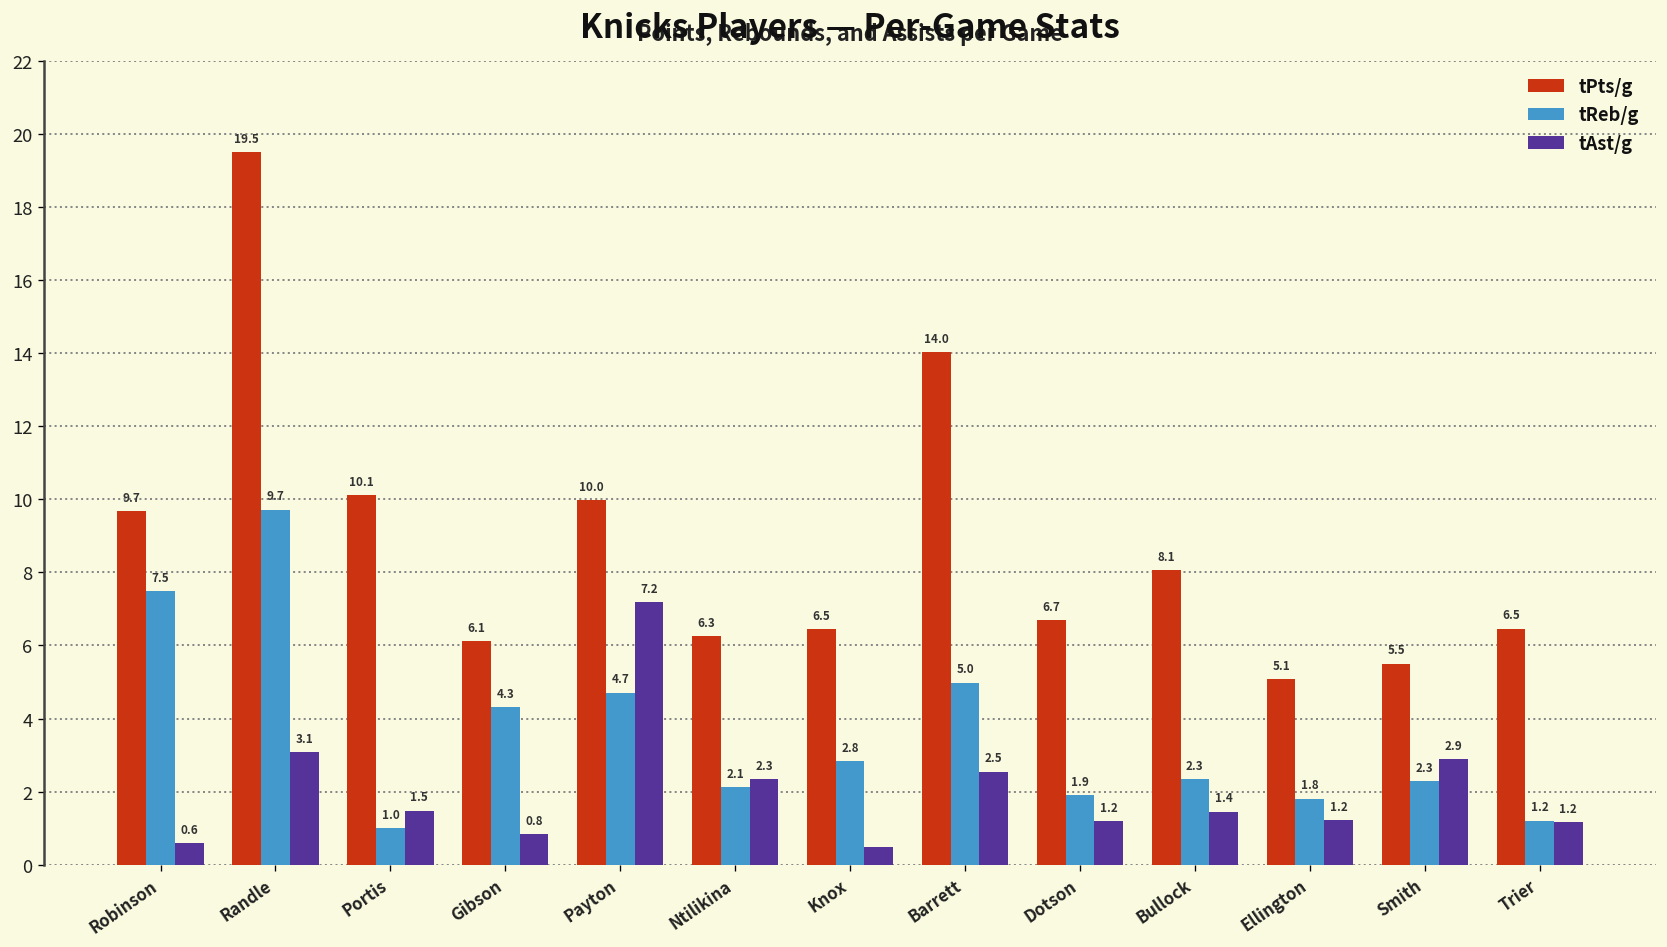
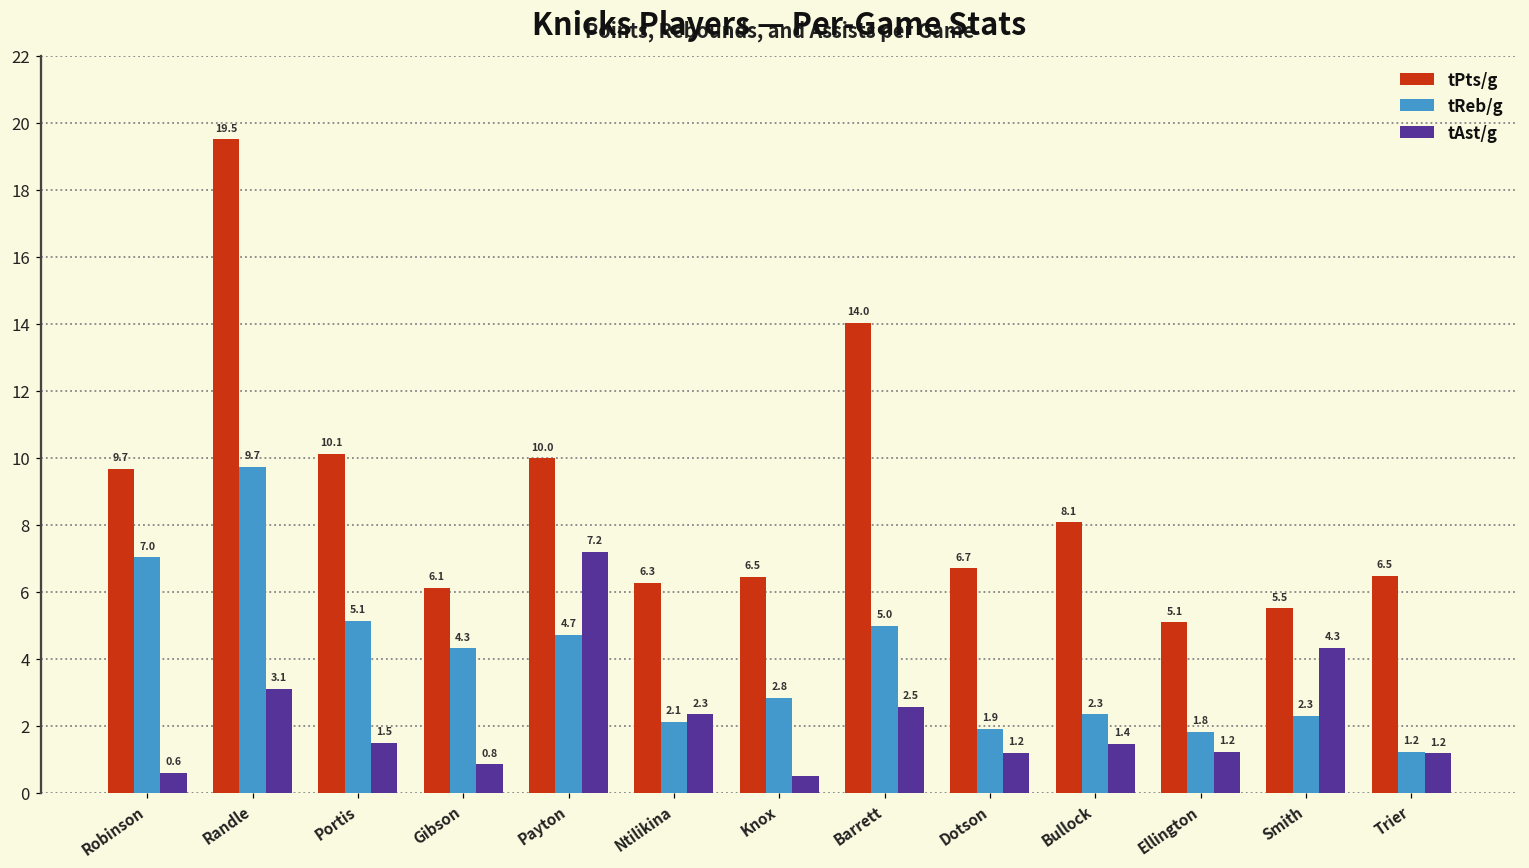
  {
    "tPts/g": {
      "Robinson": 9.7,
      "Randle": 19.5,
      "Portis": 10.1,
      "Gibson": 6.1,
      "Payton": 10.0,
      "Ntilikina": 6.3,
      "Knox": 6.5,
      "Barrett": 14.0,
      "Dotson": 6.7,
      "Bullock": 8.1,
      "Ellington": 5.1,
      "Smith": 5.5,
      "Trier": 6.5
    },
    "tReb/g": {
-     "Robinson": 7.5,
+     "Robinson": 7.0,
      "Randle": 9.7,
-     "Portis": 1.0,
+     "Portis": 5.1,
      "Gibson": 4.3,
      "Payton": 4.7,
      "Ntilikina": 2.1,
      "Knox": 2.8,
      "Barrett": 5.0,
      "Dotson": 1.9,
      "Bullock": 2.3,
      "Ellington": 1.8,
      "Smith": 2.3,
      "Trier": 1.2
    },
    "tAst/g": {
      "Robinson": 0.6,
      "Randle": 3.1,
      "Portis": 1.5,
      "Gibson": 0.8,
      "Payton": 7.2,
      "Ntilikina": 2.3,
      "Barrett": 2.5,
      "Dotson": 1.2,
      "Bullock": 1.4,
      "Ellington": 1.2,
-     "Smith": 2.9,
+     "Smith": 4.3,
      "Trier": 1.2
    }
  }
